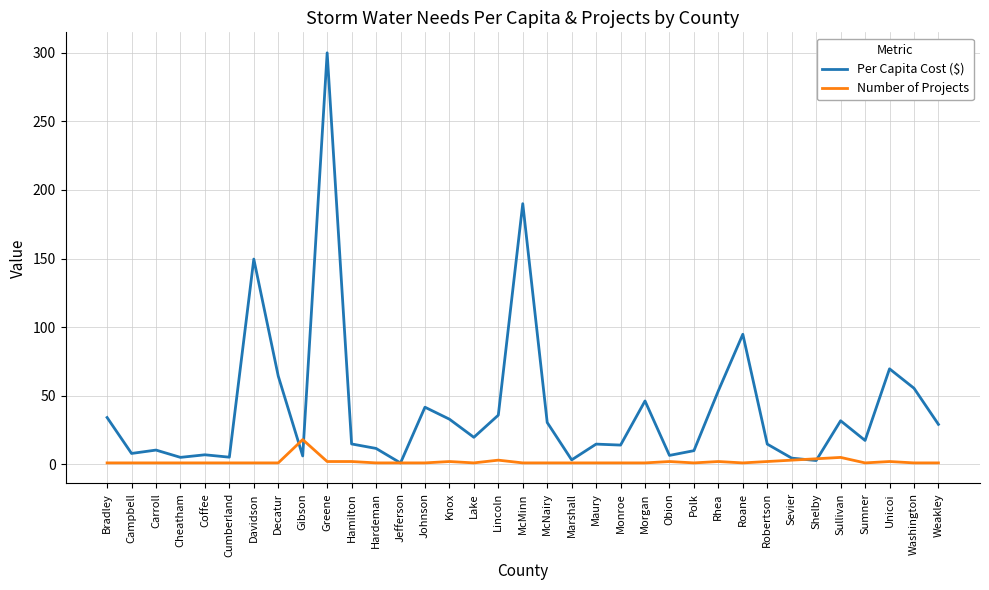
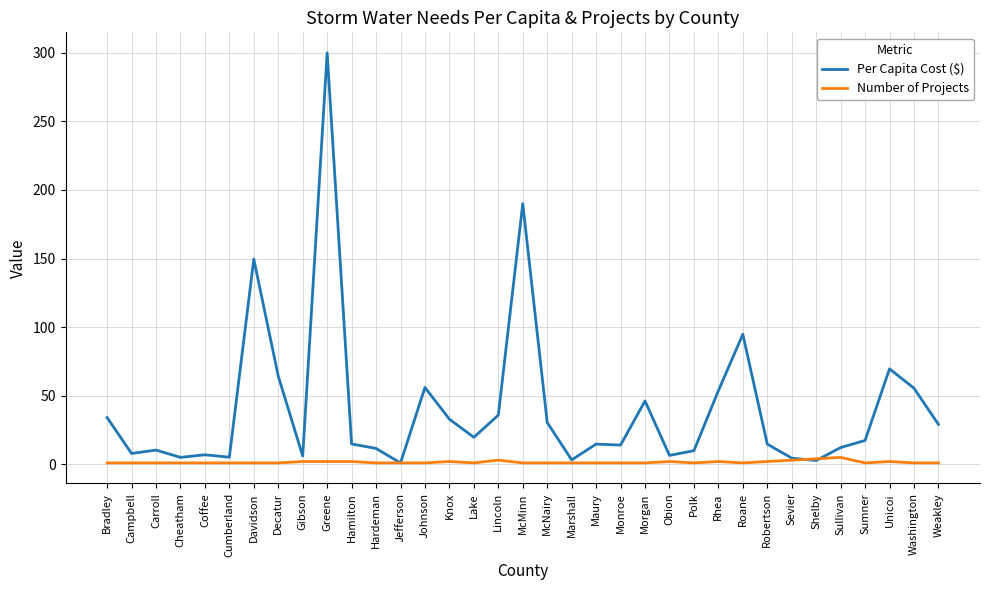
  {
    "Per Capita Cost ($)": {
      "Bradley": 34,
      "Campbell": 8,
      "Carroll": 10,
      "Cheatham": 5,
      "Coffee": 7,
      "Cumberland": 5,
      "Davidson": 150,
      "Decatur": 64,
      "Gibson": 6,
      "Greene": 300,
      "Hamilton": 15,
      "Hardeman": 12,
-     "Johnson": 42,
+     "Johnson": 56,
      "Knox": 33,
      "Lake": 20,
      "Lincoln": 36,
      "McMinn": 190,
      "McNairy": 30,
      "Marshall": 3,
      "Maury": 15,
      "Monroe": 14,
      "Morgan": 46,
      "Obion": 6,
      "Polk": 10,
      "Rhea": 54,
      "Roane": 95,
      "Robertson": 15,
-     "Sullivan": 32,
+     "Sullivan": 12,
      "Sumner": 17,
      "Unicoi": 70,
      "Washington": 55,
      "Weakley": 29
    },
    "Number of Projects": {
      "Bradley": 1,
      "Campbell": 1,
      "Carroll": 1,
      "Cheatham": 1,
      "Coffee": 1,
      "Cumberland": 1,
      "Davidson": 1,
      "Decatur": 1,
-     "Gibson": 18,
+     "Gibson": 2,
      "Greene": 2,
      "Hamilton": 2,
      "Hardeman": 1,
      "Johnson": 1,
      "Knox": 2,
      "Lake": 1,
      "Lincoln": 3,
      "McMinn": 1,
      "McNairy": 1,
      "Marshall": 1,
      "Maury": 1,
      "Monroe": 1,
      "Morgan": 1,
      "Obion": 2,
      "Polk": 1,
      "Rhea": 2,
      "Roane": 1,
      "Robertson": 2,
      "Sullivan": 5,
      "Sumner": 1,
      "Unicoi": 2,
      "Washington": 1,
      "Weakley": 1
    }
  }
